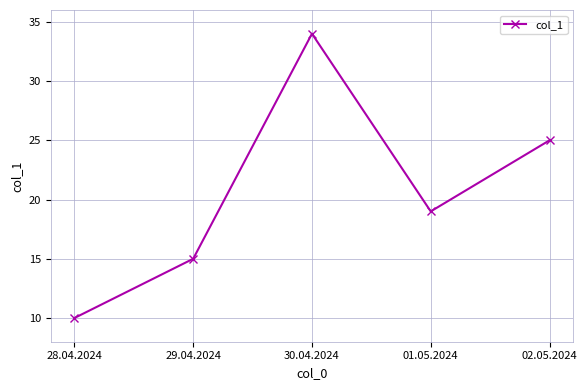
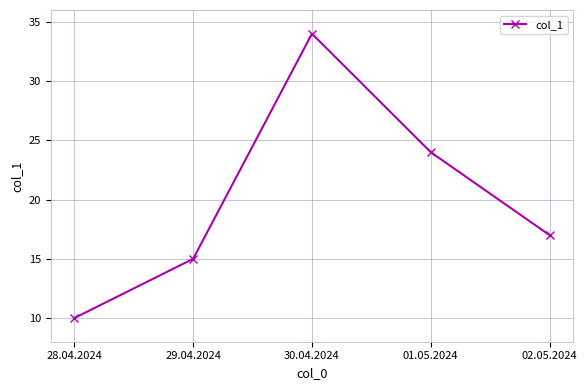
  {
    "28.04.2024": 10,
    "29.04.2024": 15,
    "30.04.2024": 34,
-   "01.05.2024": 19,
-   "02.05.2024": 25
+   "01.05.2024": 24,
+   "02.05.2024": 17
  }
